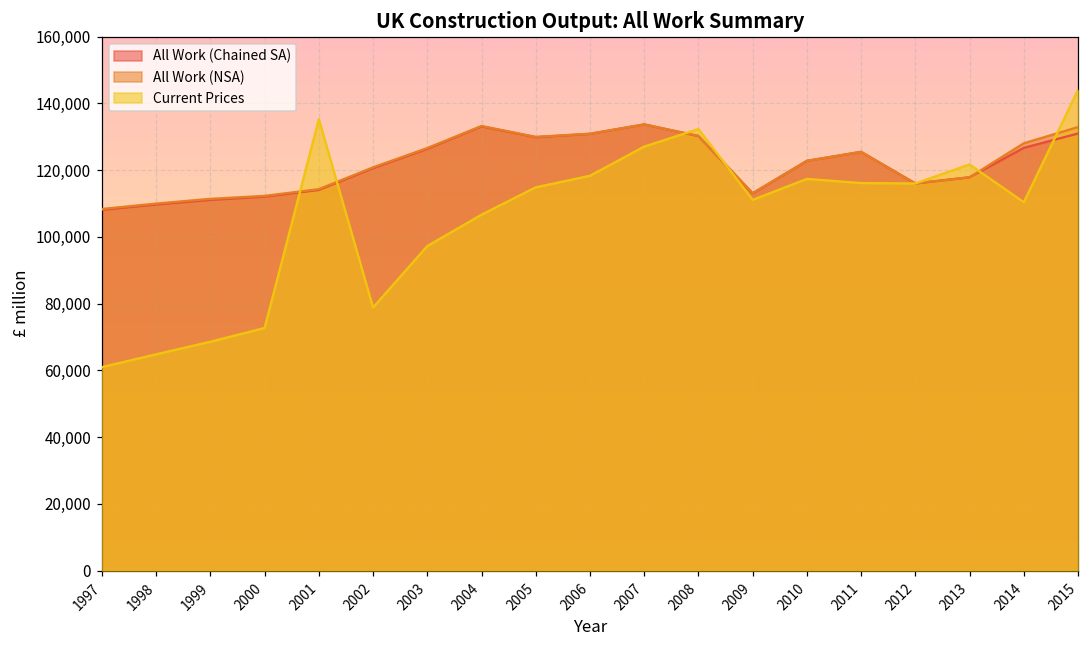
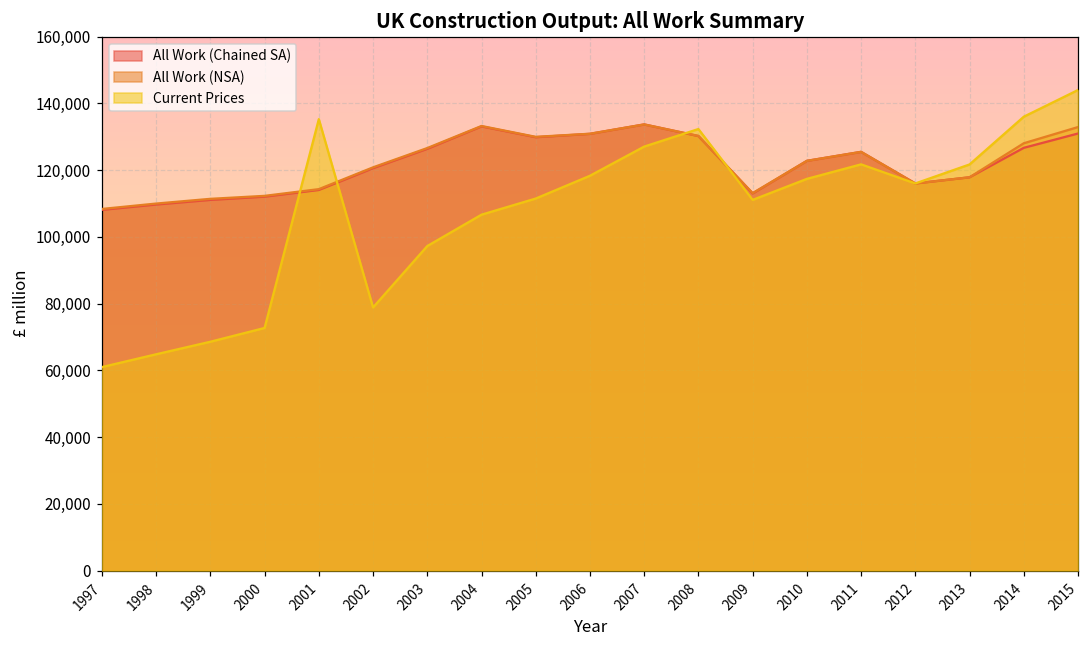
  {
    "Current Prices": {
      "1997": "61,000",
      "1998": "65,000",
      "1999": "69,000",
      "2000": "73,000",
      "2001": "135,000",
      "2002": "79,000",
      "2003": "97,000",
      "2004": "107,000",
-     "2005": "115,000",
+     "2005": "111,000",
      "2006": "118,000",
      "2007": "127,000",
      "2008": "132,000",
      "2009": "111,000",
      "2010": "117,000",
-     "2011": "116,000",
+     "2011": "122,000",
      "2013": "122,000",
-     "2014": "110,000",
+     "2014": "136,000",
      "2015": "144,000"
    }
  }
